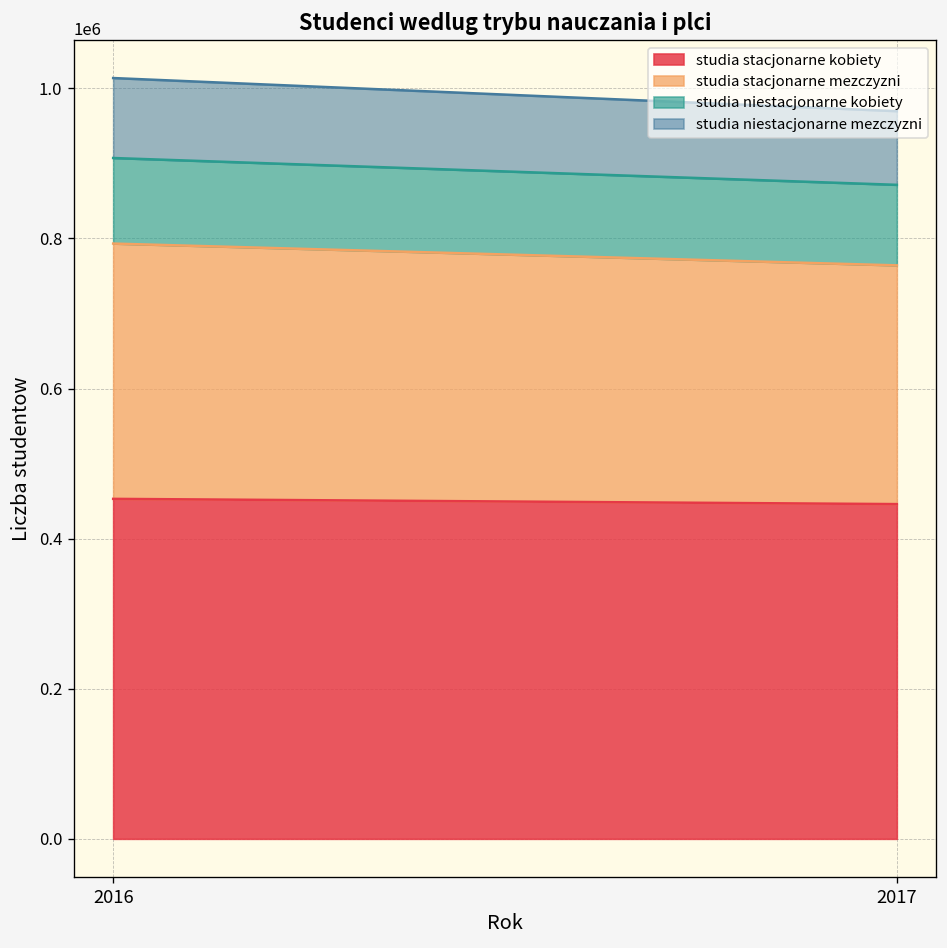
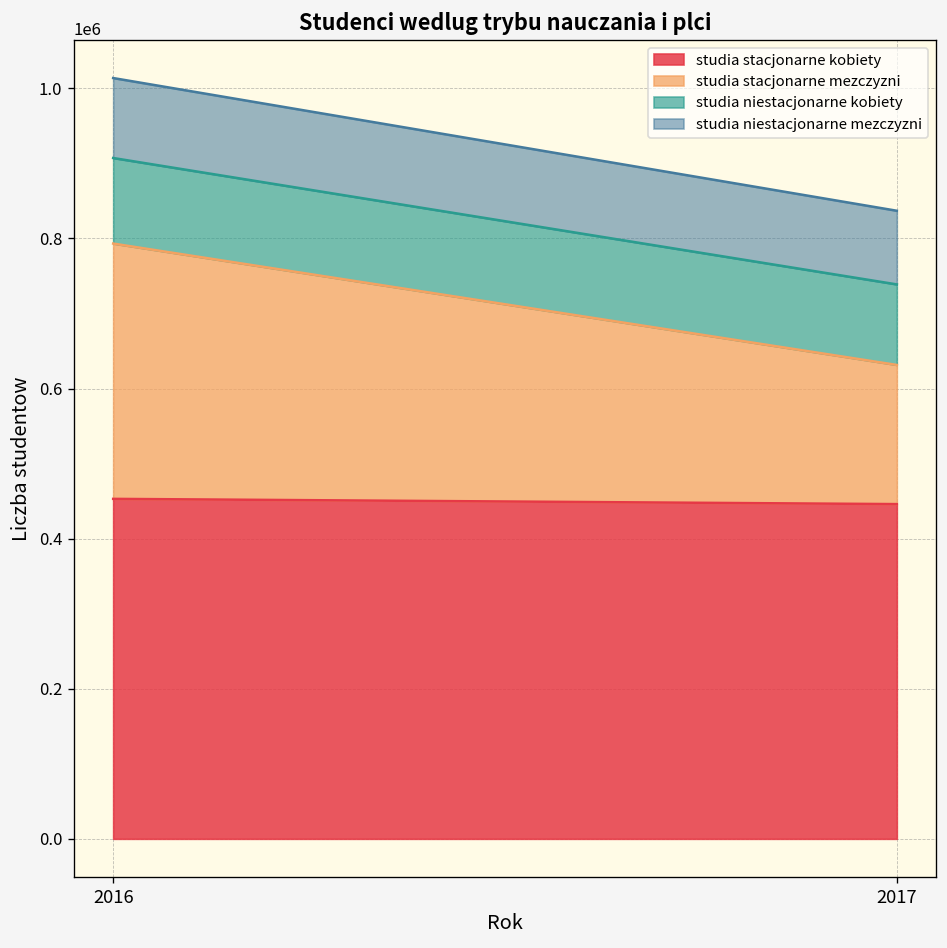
  {
    "studia stacjonarne kobiety": {
      "2016": 450000,
      "2017": 450000
    },
    "studia stacjonarne mezczyzni": {
      "2016": 340000,
-     "2017": 320000
+     "2017": 190000
    }
  }
